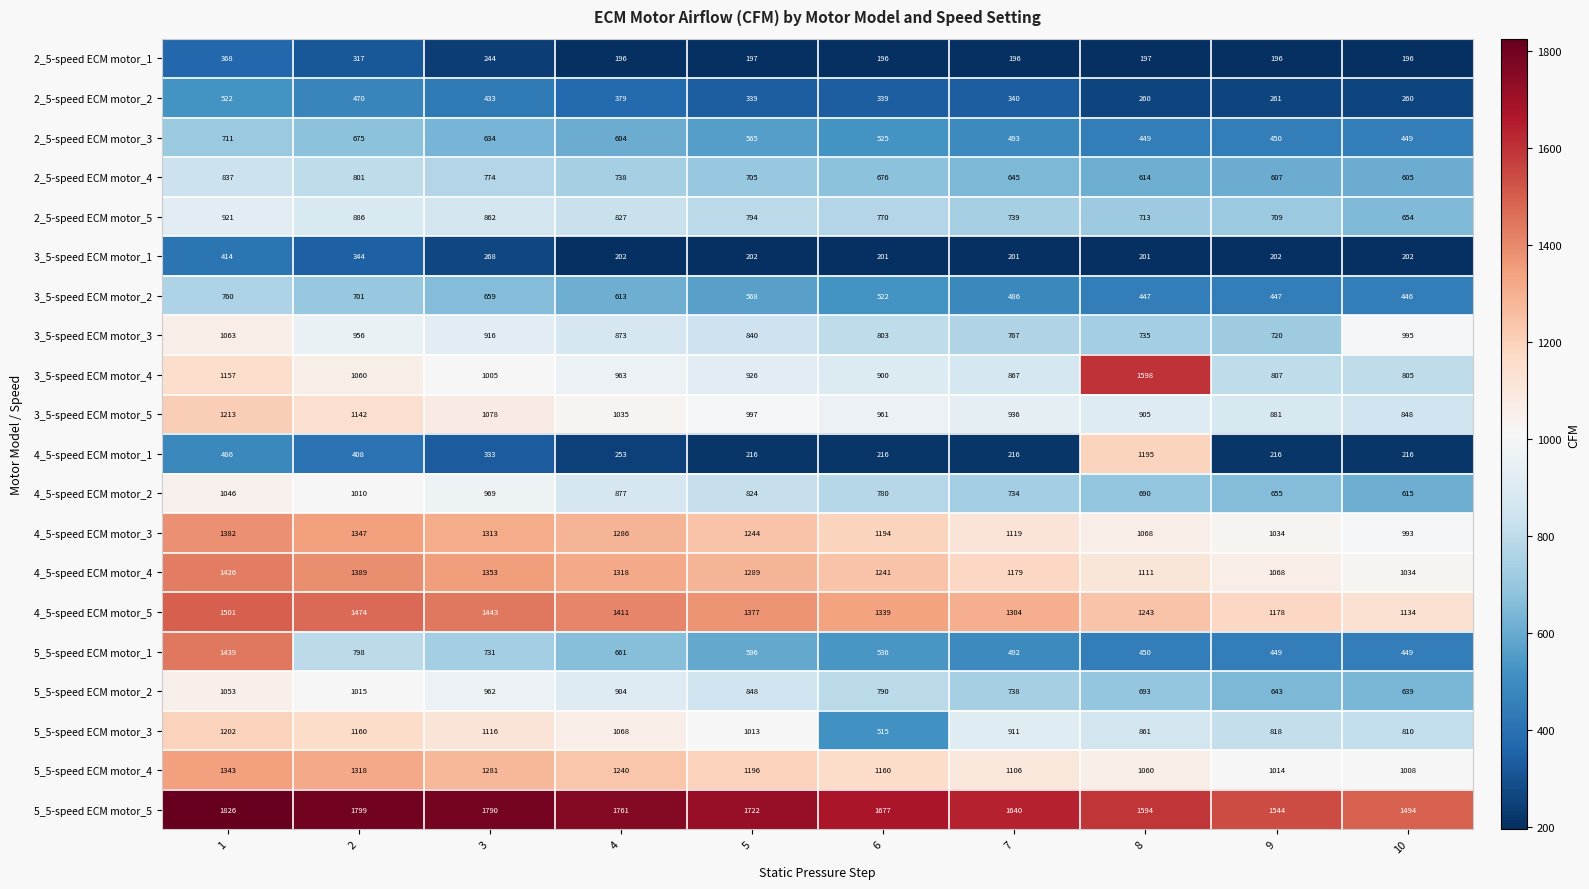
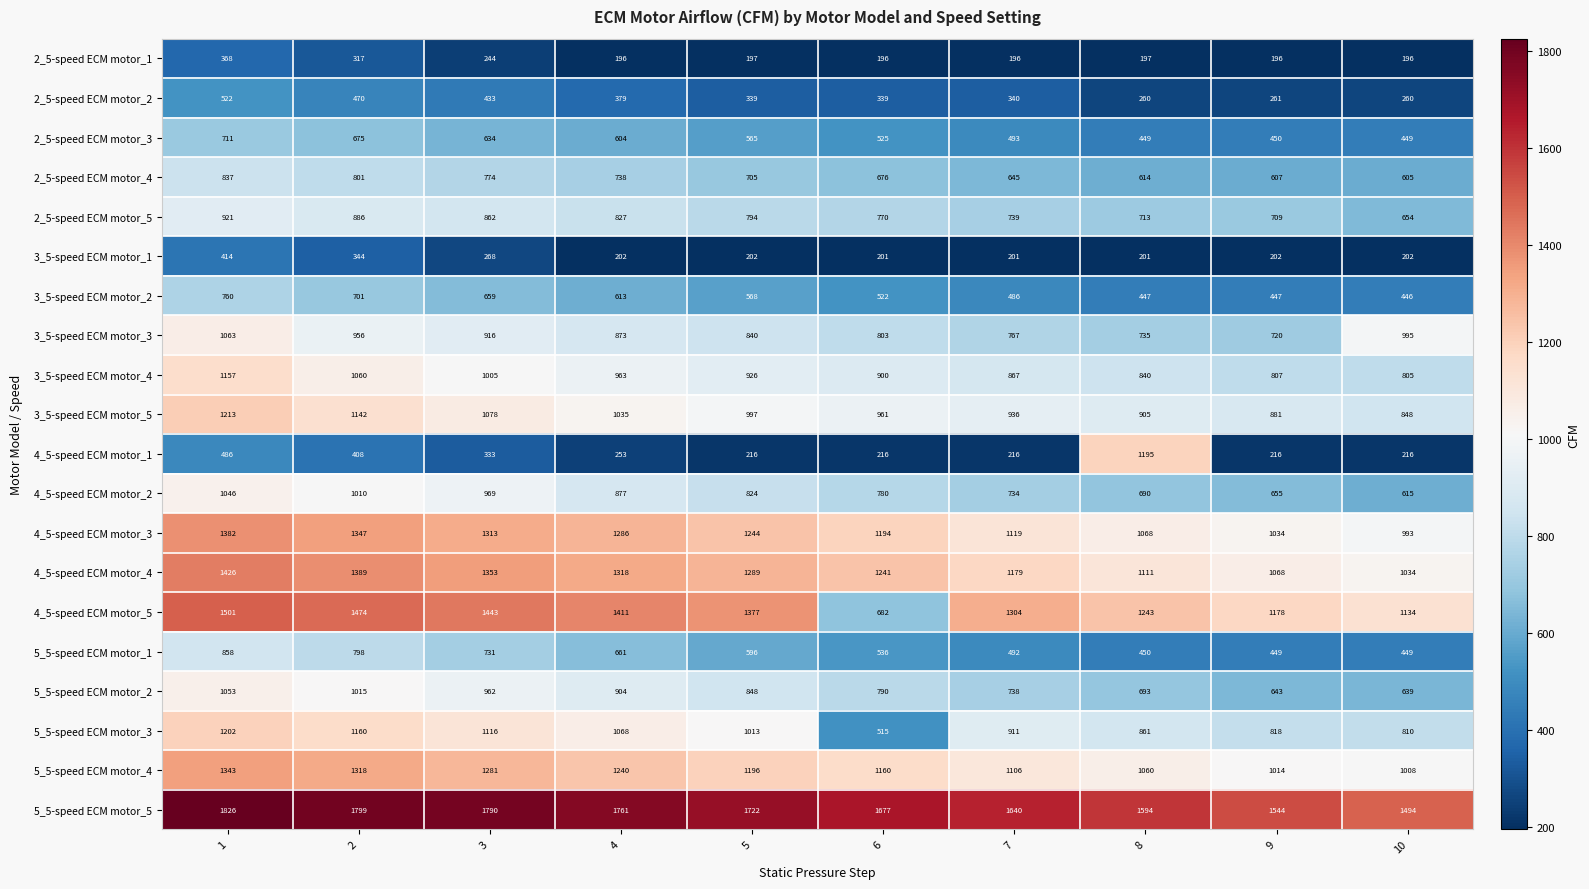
  {
    "2_5-speed ECM motor_1": {
      "1": 368,
      "2": 317,
      "3": 244,
      "4": 196,
      "5": 197,
      "6": 196,
      "7": 196,
      "8": 197,
      "9": 196,
      "10": 196
    },
    "2_5-speed ECM motor_2": {
      "1": 522,
      "2": 470,
      "3": 433,
      "4": 379,
      "5": 339,
      "6": 339,
      "7": 340,
      "8": 260,
      "9": 261,
      "10": 260
    },
    "2_5-speed ECM motor_3": {
      "1": 711,
      "2": 675,
      "3": 634,
      "4": 604,
      "5": 565,
      "6": 525,
      "7": 493,
      "8": 449,
      "9": 450,
      "10": 449
    },
    "2_5-speed ECM motor_4": {
      "1": 837,
      "2": 801,
      "3": 774,
      "4": 738,
      "5": 705,
      "6": 676,
      "7": 645,
      "8": 614,
      "9": 607,
      "10": 605
    },
    "2_5-speed ECM motor_5": {
      "1": 921,
      "2": 886,
      "3": 862,
      "4": 827,
      "5": 794,
      "6": 770,
      "7": 739,
      "8": 713,
      "9": 709,
      "10": 654
    },
    "3_5-speed ECM motor_1": {
      "1": 414,
      "2": 344,
      "3": 268,
      "4": 202,
      "5": 202,
      "6": 201,
      "7": 201,
      "8": 201,
      "9": 202,
      "10": 202
    },
    "3_5-speed ECM motor_2": {
      "1": 760,
      "2": 701,
      "3": 659,
      "4": 613,
      "5": 568,
      "6": 522,
      "7": 486,
      "8": 447,
      "9": 447,
      "10": 446
    },
    "3_5-speed ECM motor_3": {
      "1": 1063,
      "2": 956,
      "3": 916,
      "4": 873,
      "5": 840,
      "6": 803,
      "7": 767,
      "8": 735,
      "9": 720,
      "10": 995
    },
    "3_5-speed ECM motor_4": {
      "1": 1157,
      "2": 1060,
      "3": 1005,
      "4": 963,
      "5": 926,
      "6": 900,
      "7": 867,
-     "8": 1598,
+     "8": 840,
      "9": 807,
      "10": 805
    },
    "3_5-speed ECM motor_5": {
      "1": 1213,
      "2": 1142,
      "3": 1078,
      "4": 1035,
      "5": 997,
      "6": 961,
      "7": 936,
      "8": 905,
      "9": 881,
      "10": 848
    },
    "4_5-speed ECM motor_1": {
      "1": 486,
      "2": 408,
      "3": 333,
      "4": 253,
      "5": 216,
      "6": 216,
      "7": 216,
      "8": 1195,
      "9": 216,
      "10": 216
    },
    "4_5-speed ECM motor_2": {
      "1": 1046,
      "2": 1010,
      "3": 969,
      "4": 877,
      "5": 824,
      "6": 780,
      "7": 734,
      "8": 690,
      "9": 655,
      "10": 615
    },
    "4_5-speed ECM motor_3": {
      "1": 1382,
      "2": 1347,
      "3": 1313,
      "4": 1286,
      "5": 1244,
      "6": 1194,
      "7": 1119,
      "8": 1068,
      "9": 1034,
      "10": 993
    },
    "4_5-speed ECM motor_4": {
      "1": 1426,
      "2": 1389,
      "3": 1353,
      "4": 1318,
      "5": 1289,
      "6": 1241,
      "7": 1179,
      "8": 1111,
      "9": 1068,
      "10": 1034
    },
    "4_5-speed ECM motor_5": {
      "1": 1501,
      "2": 1474,
      "3": 1443,
      "4": 1411,
      "5": 1377,
-     "6": 1339,
+     "6": 682,
      "7": 1304,
      "8": 1243,
      "9": 1178,
      "10": 1134
    },
    "5_5-speed ECM motor_1": {
-     "1": 1439,
+     "1": 858,
      "2": 798,
      "3": 731,
      "4": 661,
      "5": 596,
      "6": 536,
      "7": 492,
      "8": 450,
      "9": 449,
      "10": 449
    },
    "5_5-speed ECM motor_2": {
      "1": 1053,
      "2": 1015,
      "3": 962,
      "4": 904,
      "5": 848,
      "6": 790,
      "7": 738,
      "8": 693,
      "9": 643,
      "10": 639
    },
    "5_5-speed ECM motor_3": {
      "1": 1202,
      "2": 1160,
      "3": 1116,
      "4": 1068,
      "5": 1013,
      "6": 515,
      "7": 911,
      "8": 861,
      "9": 818,
      "10": 810
    },
    "5_5-speed ECM motor_4": {
      "1": 1343,
      "2": 1318,
      "3": 1281,
      "4": 1240,
      "5": 1196,
      "6": 1160,
      "7": 1106,
      "8": 1060,
      "9": 1014,
      "10": 1008
    },
    "5_5-speed ECM motor_5": {
      "1": 1826,
      "2": 1799,
      "3": 1790,
      "4": 1761,
      "5": 1722,
      "6": 1677,
      "7": 1640,
      "8": 1594,
      "9": 1544,
      "10": 1494
    }
  }
